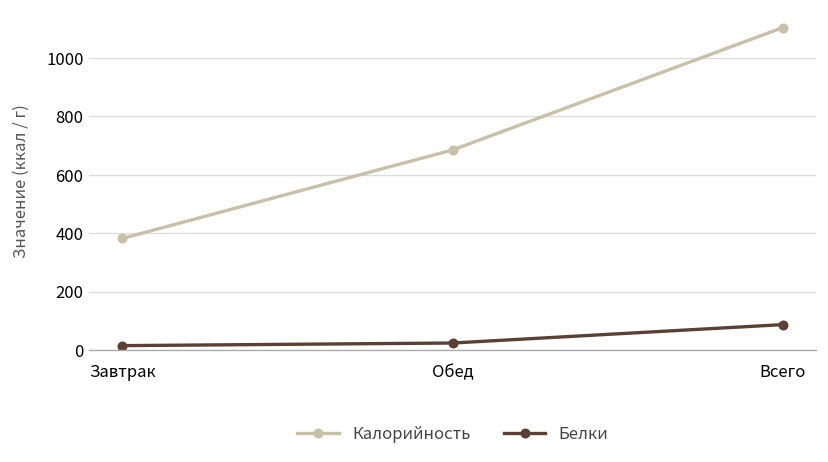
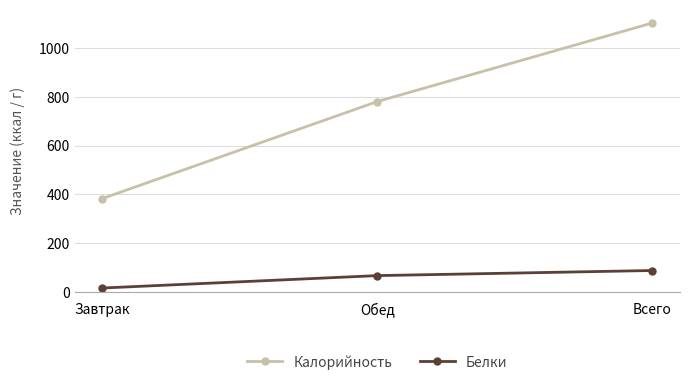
  {
    "Калорийность": {
      "Завтрак": 380,
-     "Обед": 690,
+     "Обед": 780,
      "Всего": 1100
    },
    "Белки": {
      "Завтрак": 20,
-     "Обед": 20,
+     "Обед": 70,
      "Всего": 90
    }
  }
